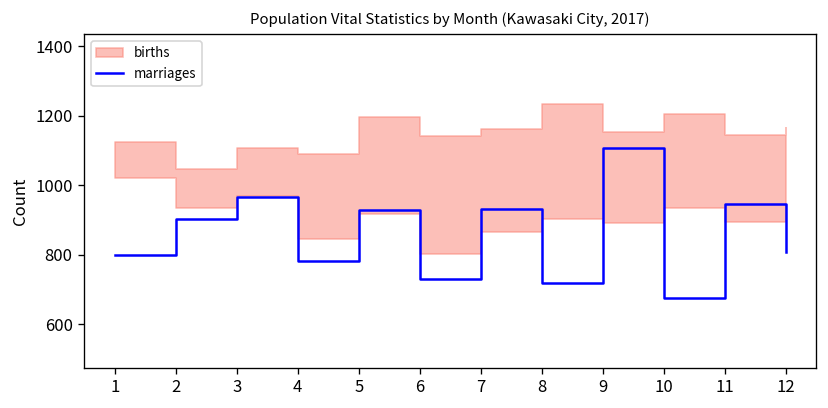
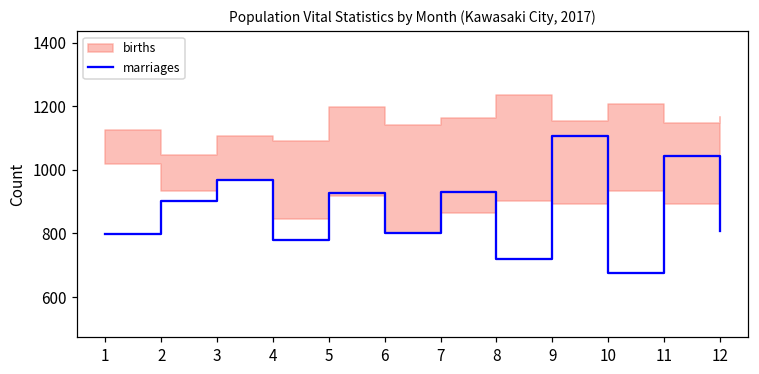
  {
    "marriages": {
      "1": 800,
      "2": 900,
      "3": 970,
      "4": 780,
      "5": 930,
-     "6": 730,
+     "6": 800,
      "7": 930,
      "8": 720,
      "9": 1110,
      "10": 680,
-     "11": 950,
+     "11": 1040,
      "12": 810
    }
  }
